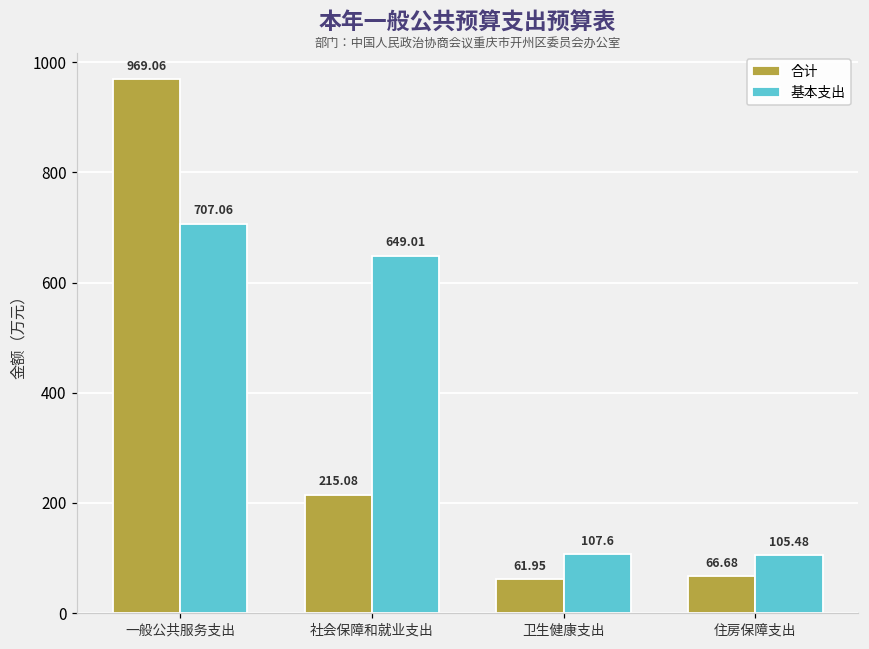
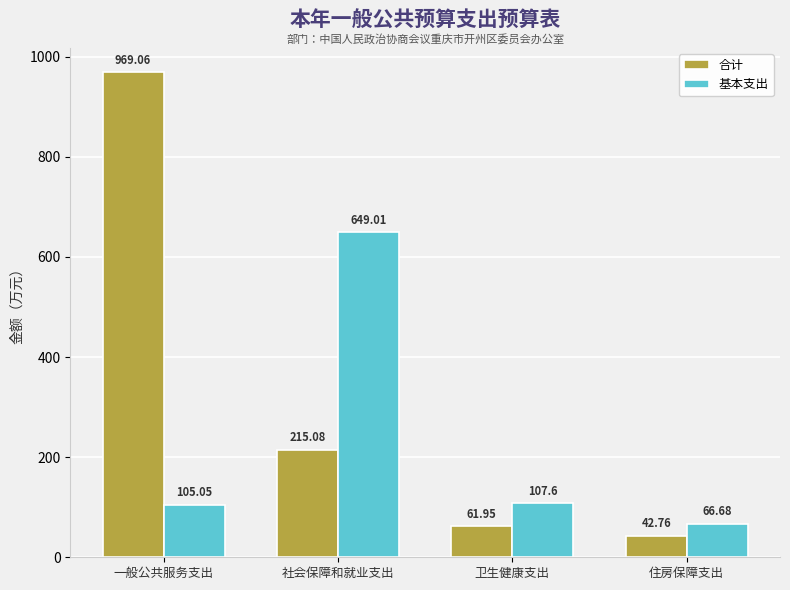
  {
    "合计": {
      "一般公共服务支出": 969.06,
      "社会保障和就业支出": 215.08,
      "卫生健康支出": 61.95,
-     "住房保障支出": 66.68
+     "住房保障支出": 42.76
    },
    "基本支出": {
-     "一般公共服务支出": 707.06,
+     "一般公共服务支出": 105.05,
      "社会保障和就业支出": 649.01,
      "卫生健康支出": 107.6,
-     "住房保障支出": 105.48
+     "住房保障支出": 66.68
    }
  }
